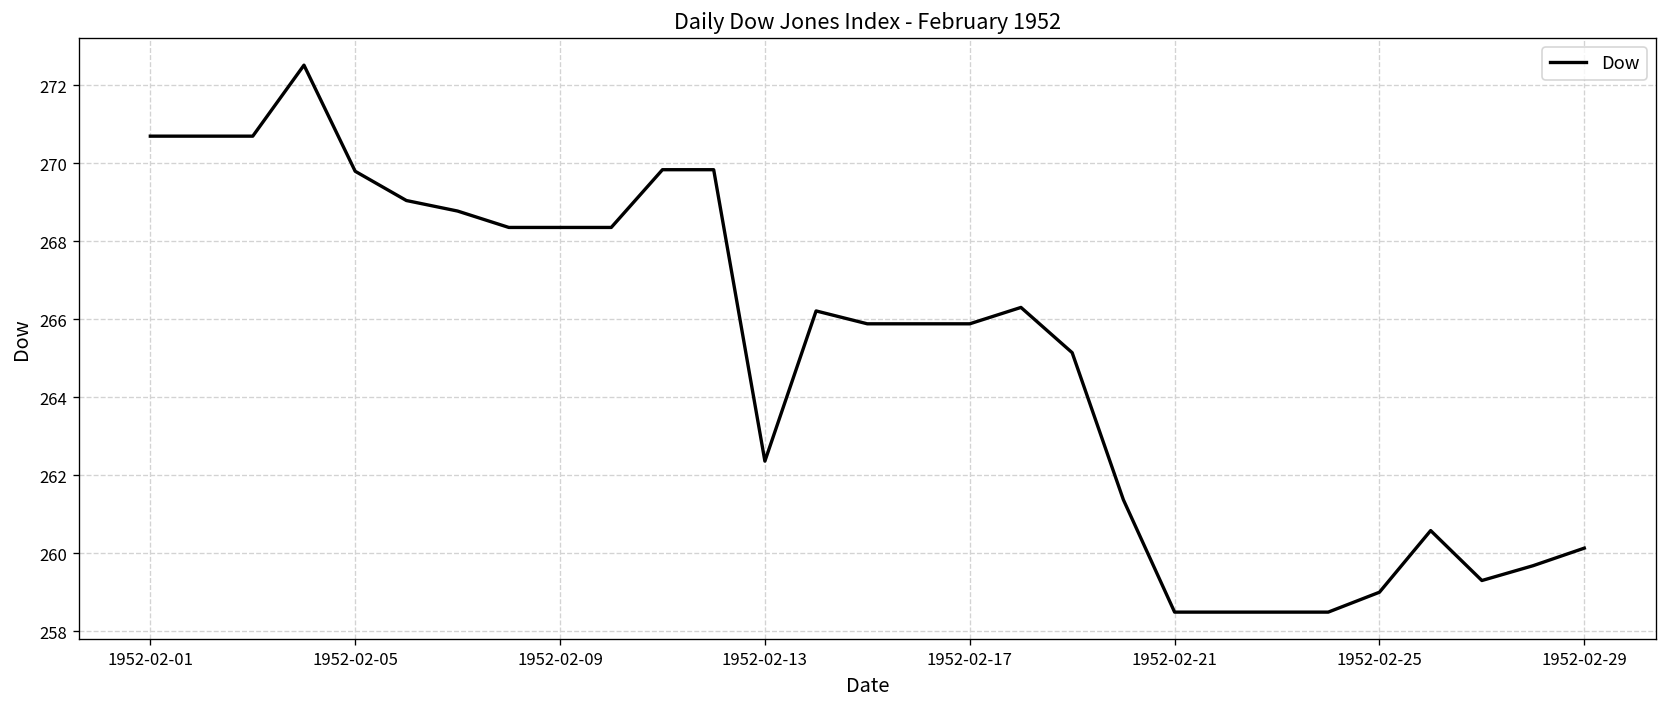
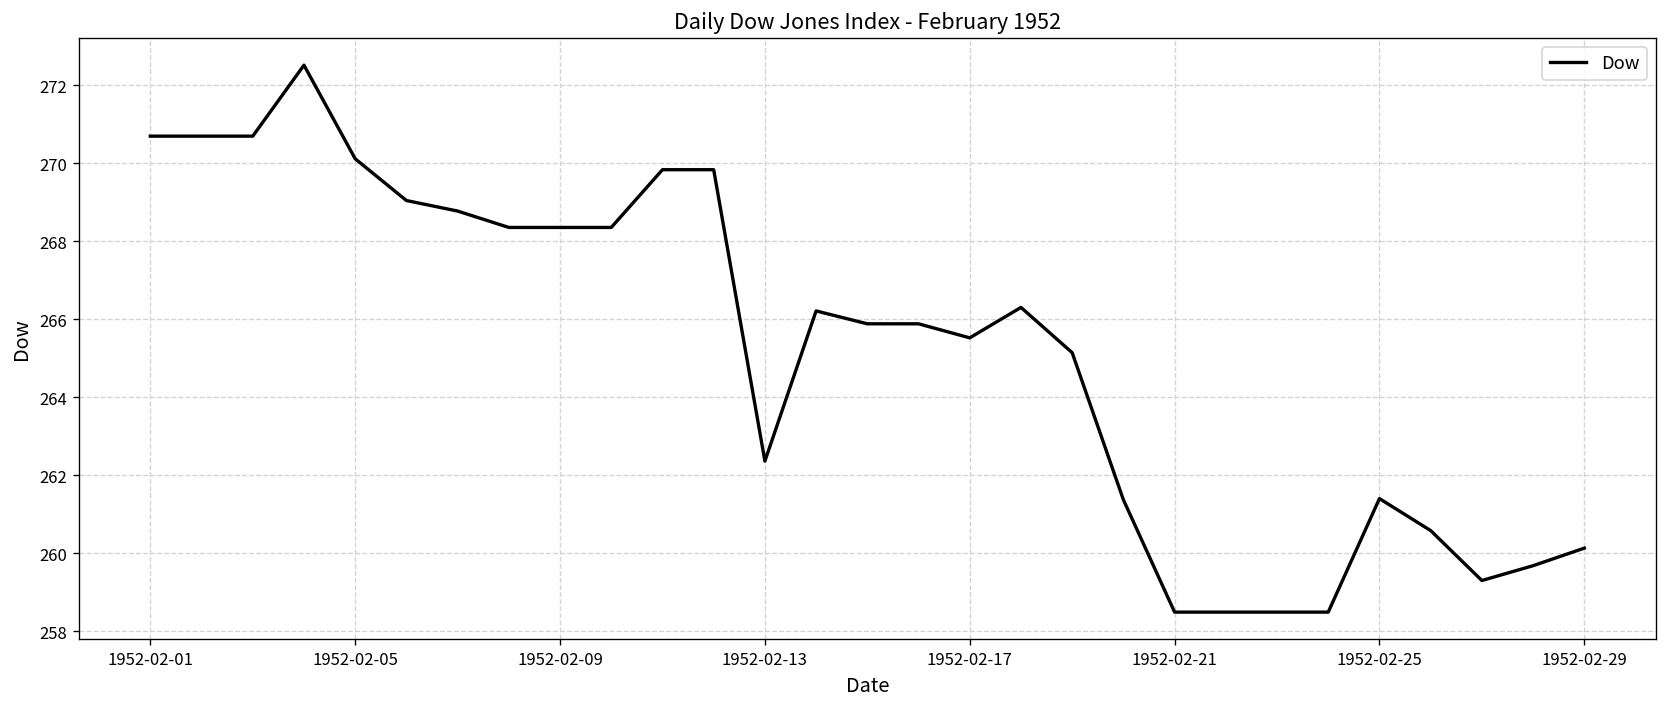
  {
    "1952-02-01": 270.7,
-   "1952-02-05": 269.8,
+   "1952-02-05": 270.1,
    "1952-02-09": 268.4,
    "1952-02-13": 262.4,
-   "1952-02-17": 265.9,
+   "1952-02-17": 265.5,
    "1952-02-21": 258.5,
-   "1952-02-25": 259.0,
+   "1952-02-25": 261.4,
    "1952-02-29": 260.1
  }
